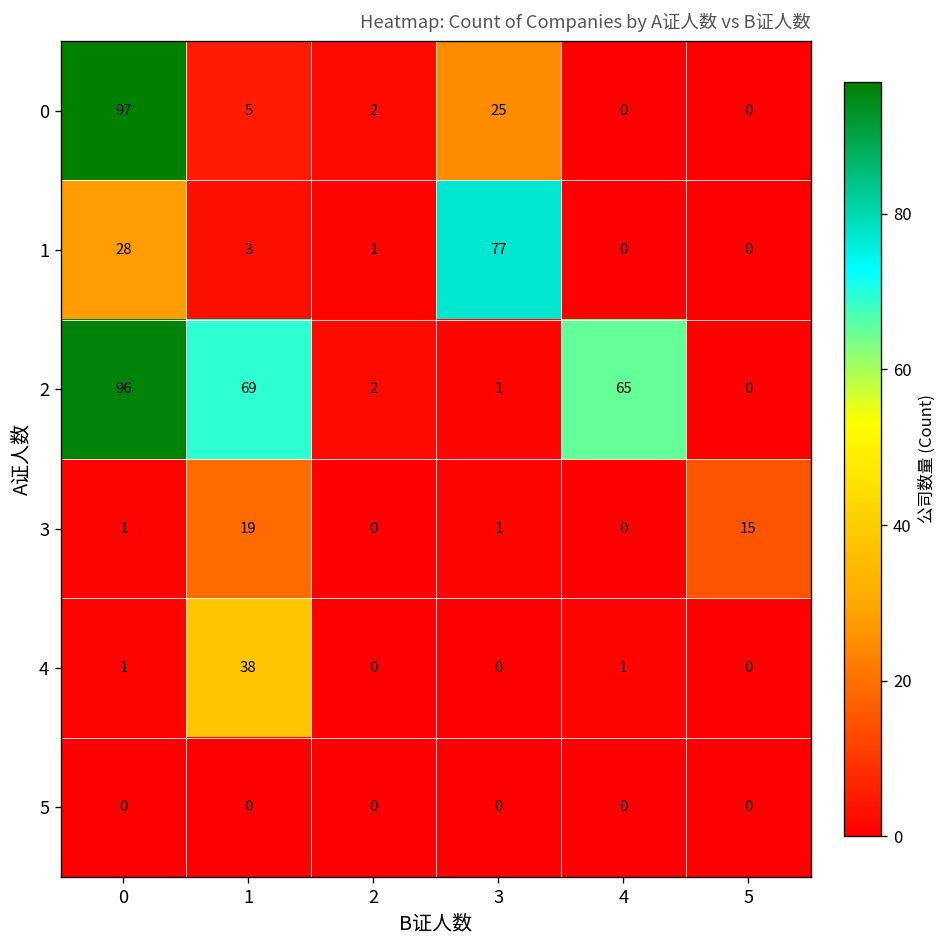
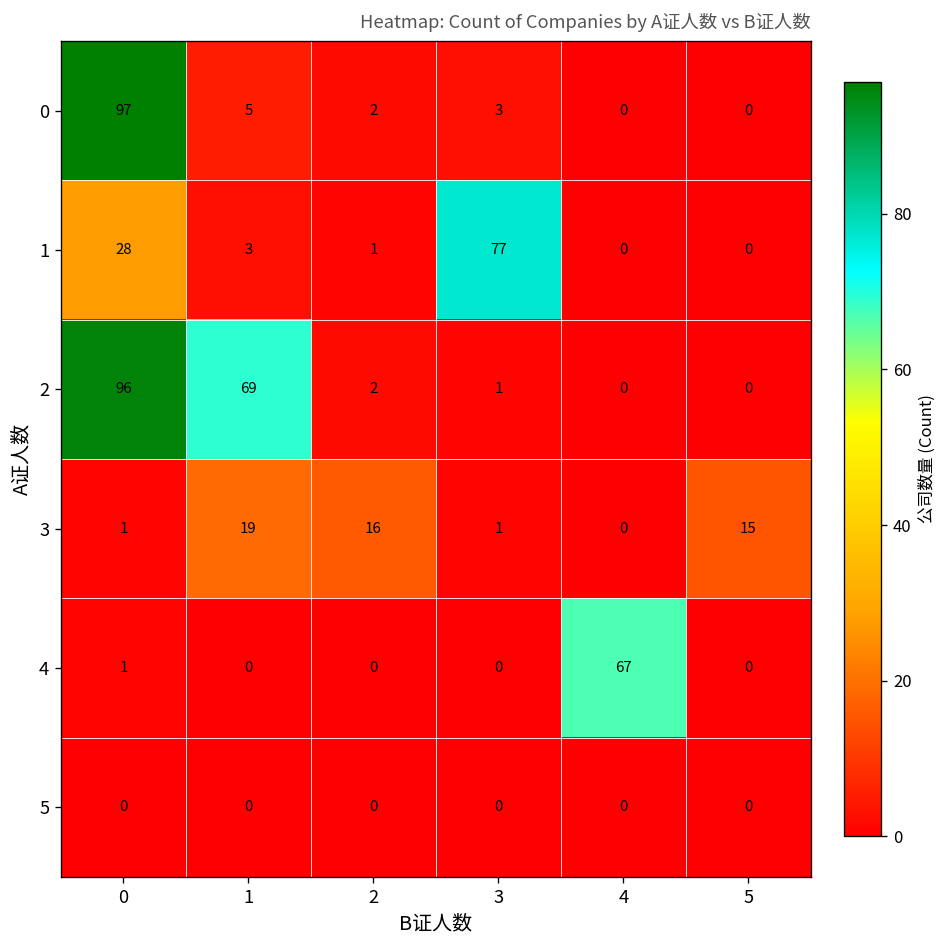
  {
    "0": {
      "0": 97,
      "1": 5,
      "2": 2,
-     "3": 25,
+     "3": 3,
      "4": 0,
      "5": 0
    },
    "1": {
      "0": 28,
      "1": 3,
      "2": 1,
      "3": 77,
      "4": 0,
      "5": 0
    },
    "2": {
      "0": 96,
      "1": 69,
      "2": 2,
      "3": 1,
-     "4": 65,
+     "4": 0,
      "5": 0
    },
    "3": {
      "0": 1,
      "1": 19,
-     "2": 0,
+     "2": 16,
      "3": 1,
      "4": 0,
      "5": 15
    },
    "4": {
      "0": 1,
-     "1": 38,
+     "1": 0,
      "2": 0,
      "3": 0,
-     "4": 1,
+     "4": 67,
      "5": 0
    },
    "5": {
      "0": 0,
      "1": 0,
      "2": 0,
      "3": 0,
      "4": 0,
      "5": 0
    }
  }
